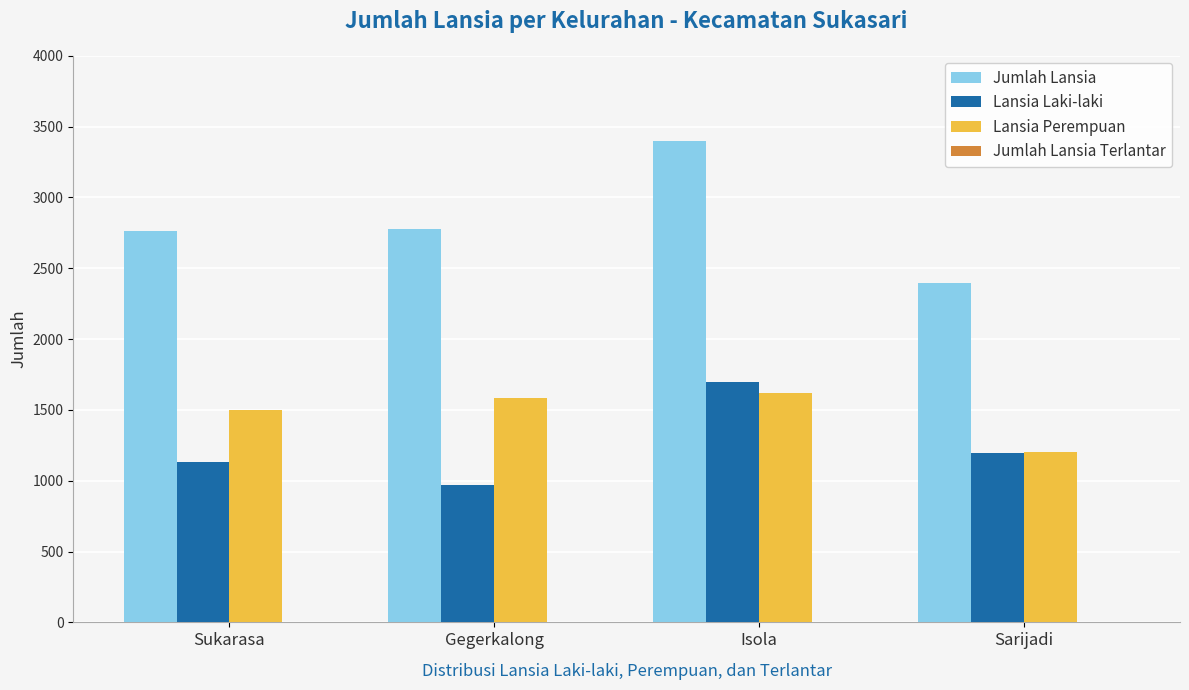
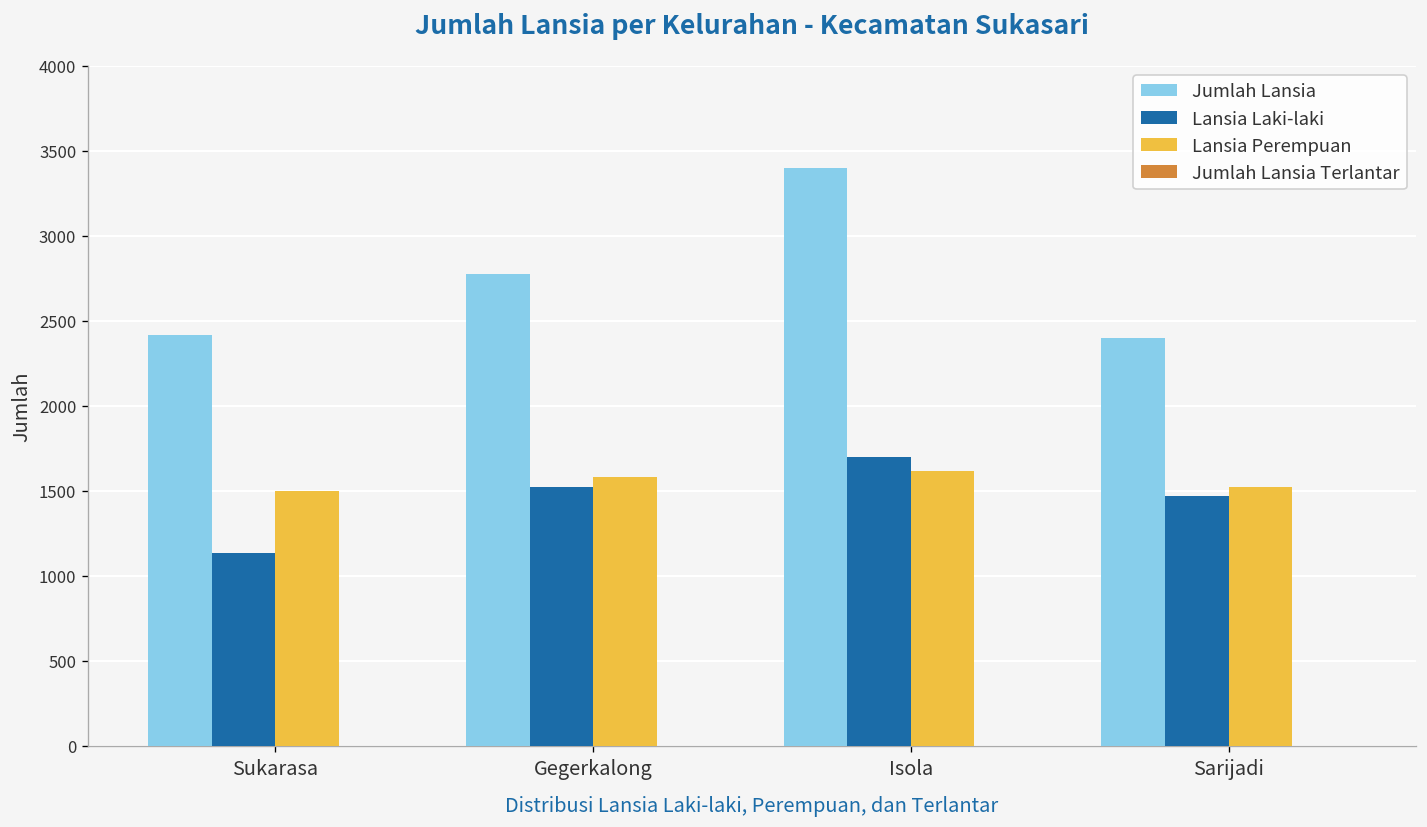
  {
    "Jumlah Lansia": {
-     "Sukarasa": 2770,
+     "Sukarasa": 2420,
      "Gegerkalong": 2780,
      "Isola": 3400,
      "Sarijadi": 2400
    },
    "Lansia Laki-laki": {
      "Sukarasa": 1140,
-     "Gegerkalong": 970,
+     "Gegerkalong": 1520,
      "Isola": 1700,
-     "Sarijadi": 1190
+     "Sarijadi": 1470
    },
    "Lansia Perempuan": {
      "Sukarasa": 1500,
      "Gegerkalong": 1580,
      "Isola": 1620,
-     "Sarijadi": 1200
+     "Sarijadi": 1520
    },
    "Jumlah Lansia Terlantar": {
      "Sukarasa": 0,
      "Gegerkalong": 0,
      "Isola": 0,
      "Sarijadi": 0
    }
  }
